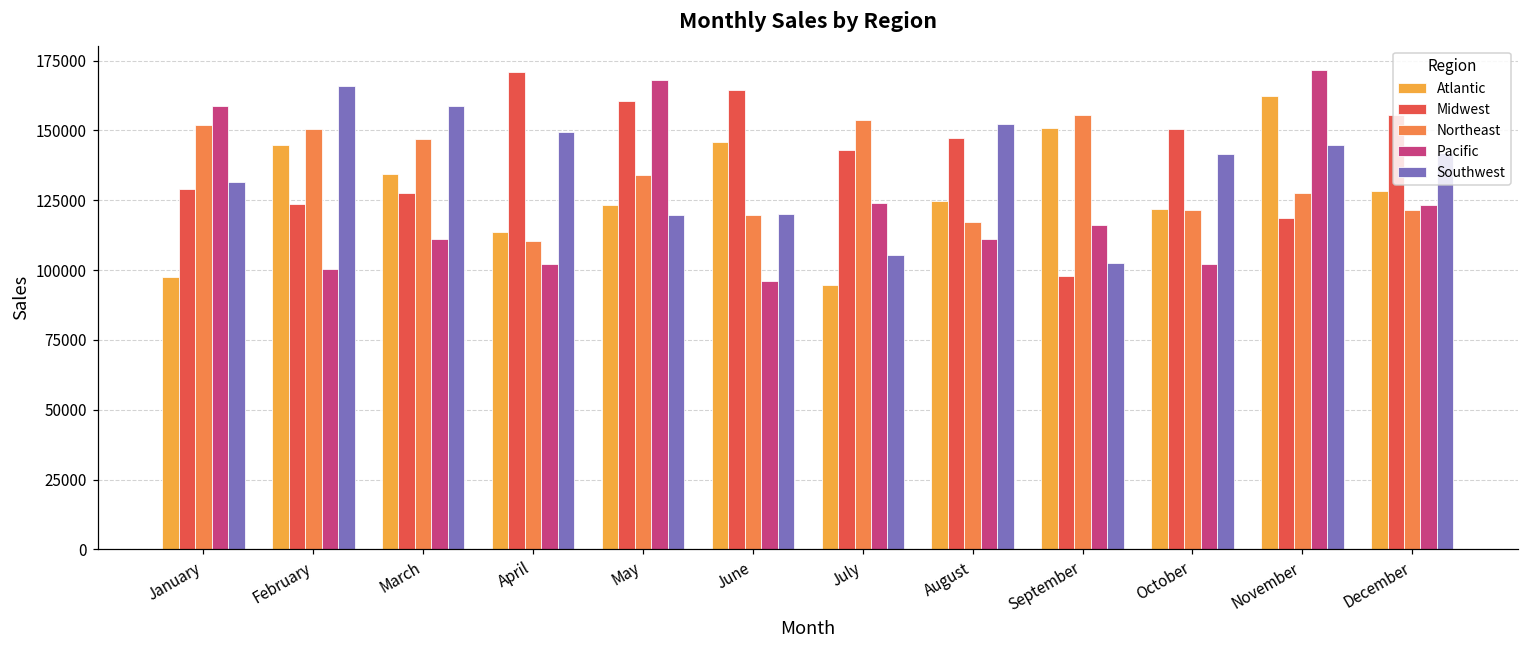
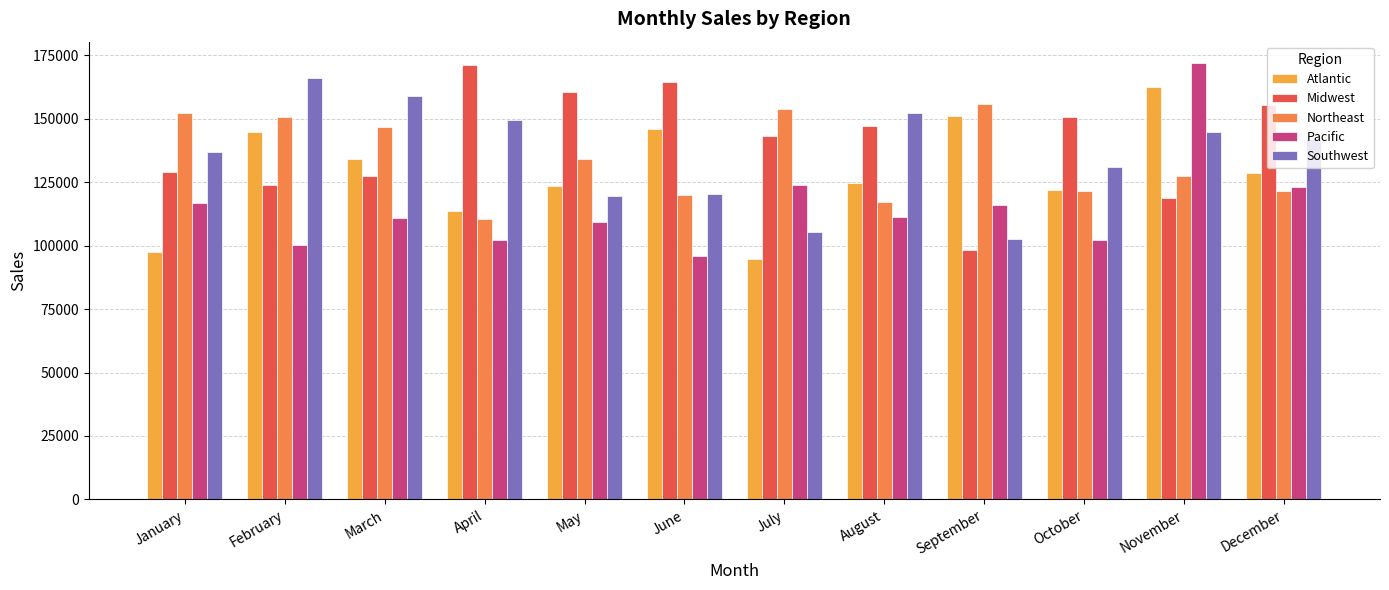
  {
    "Pacific": {
-     "January": 159000,
+     "January": 117000,
      "February": 100000,
      "March": 111000,
      "April": 102000,
-     "May": 168000,
+     "May": 109000,
      "June": 96000,
      "July": 124000,
      "August": 111000,
      "September": 116000,
      "October": 102000,
      "November": 172000,
      "December": 123000
    },
    "Southwest": {
-     "January": 132000,
+     "January": 137000,
      "February": 166000,
      "March": 159000,
      "April": 149000,
      "May": 120000,
      "June": 120000,
      "July": 105000,
      "August": 152000,
      "September": 103000,
-     "October": 141000,
+     "October": 131000,
      "November": 145000
    }
  }
